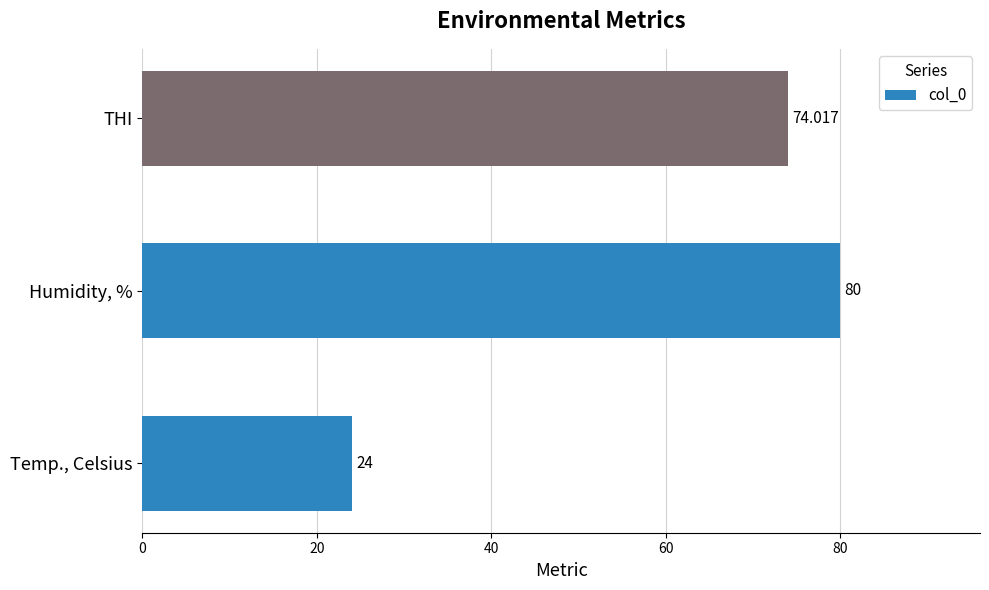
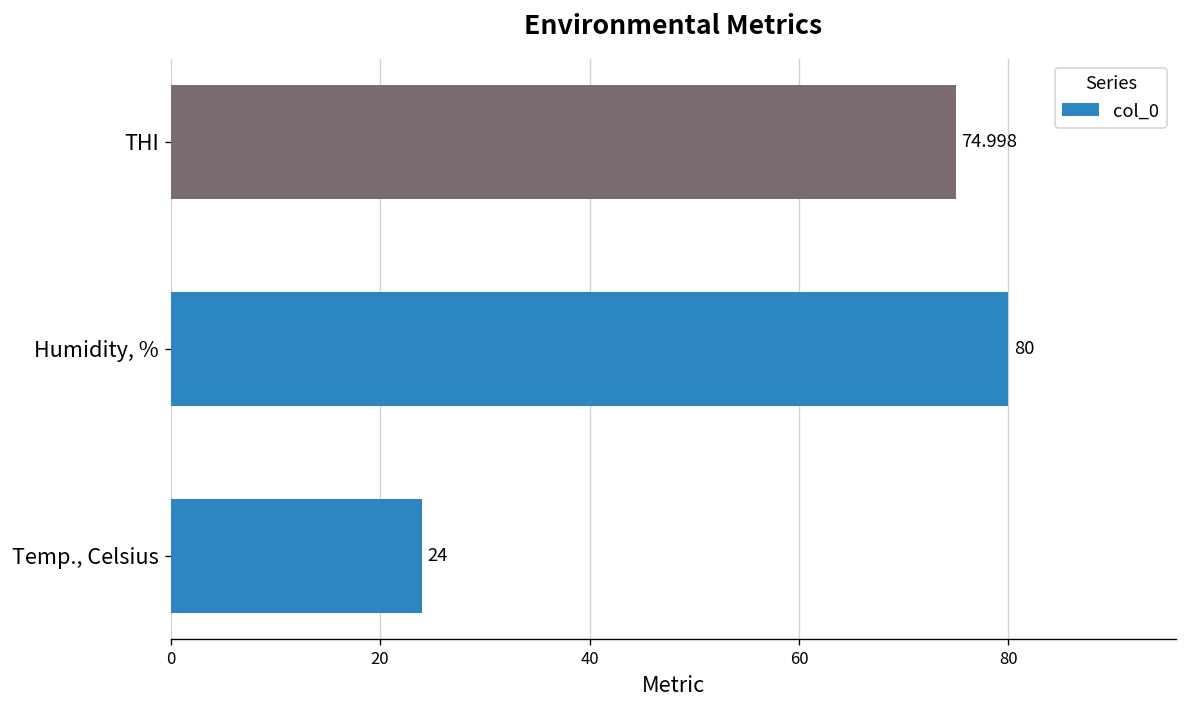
  {
-   "THI": 74.017,
+   "THI": 74.998,
    "Humidity, %": 80,
    "Temp., Celsius": 24
  }
